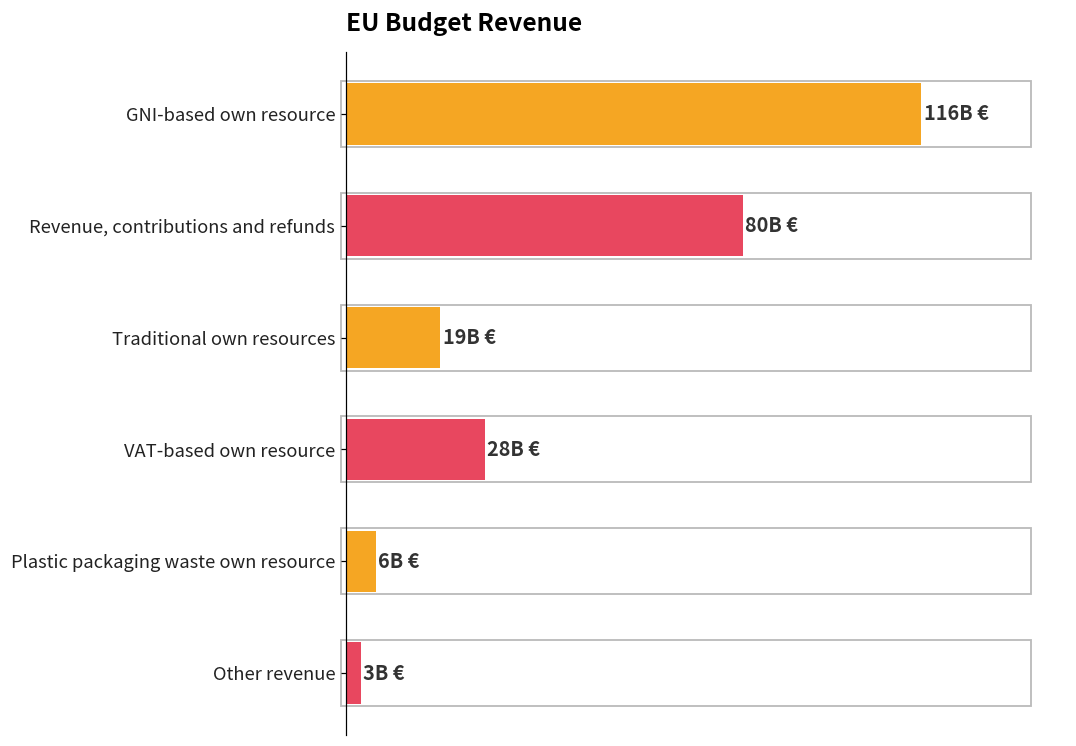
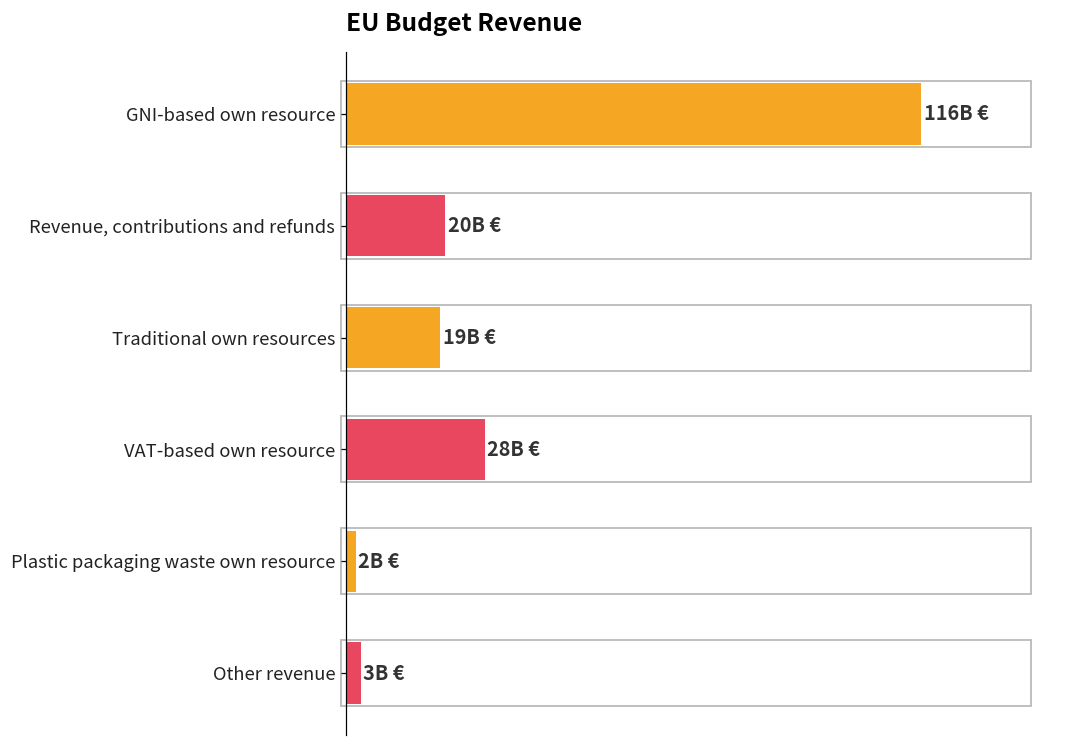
  {
    "GNI-based own resource": "116B",
-   "Revenue, contributions and refunds": "80B",
+   "Revenue, contributions and refunds": "20B",
    "Traditional own resources": "19B",
    "VAT-based own resource": "28B",
-   "Plastic packaging waste own resource": "6B",
+   "Plastic packaging waste own resource": "2B",
    "Other revenue": "3B"
  }
